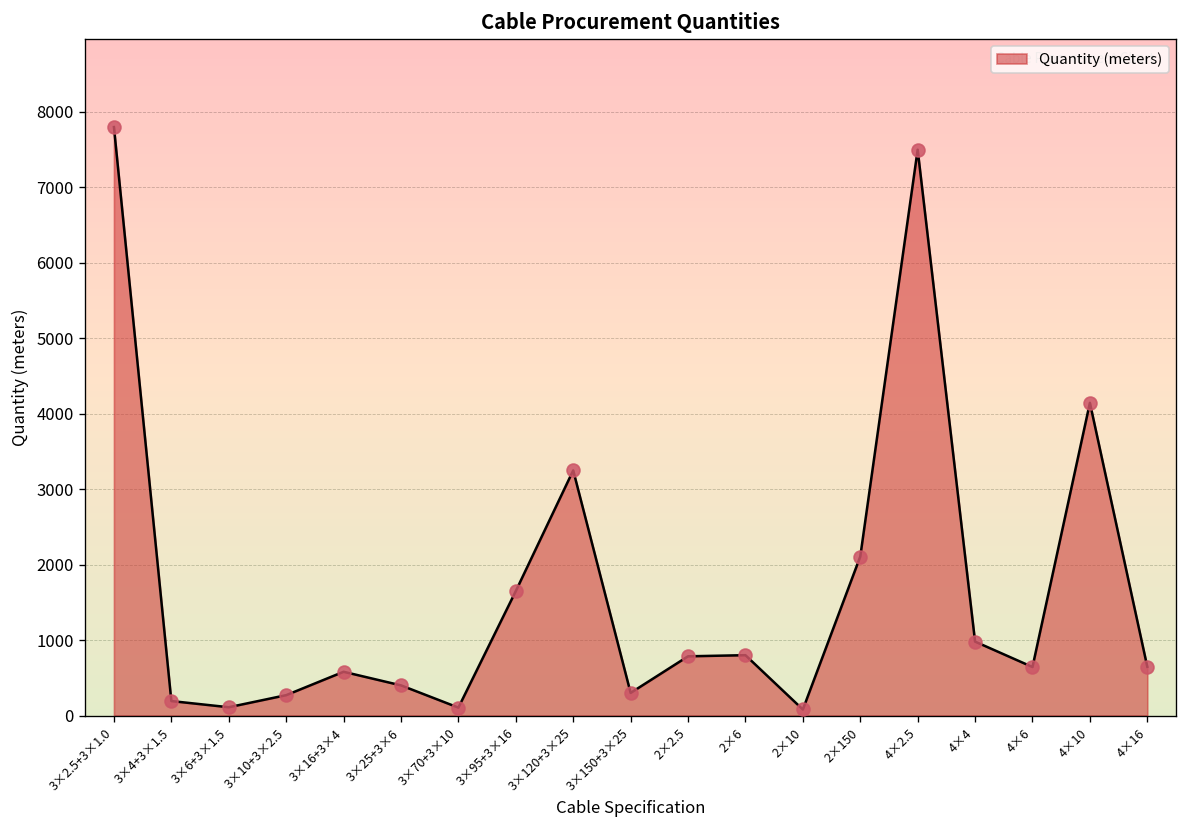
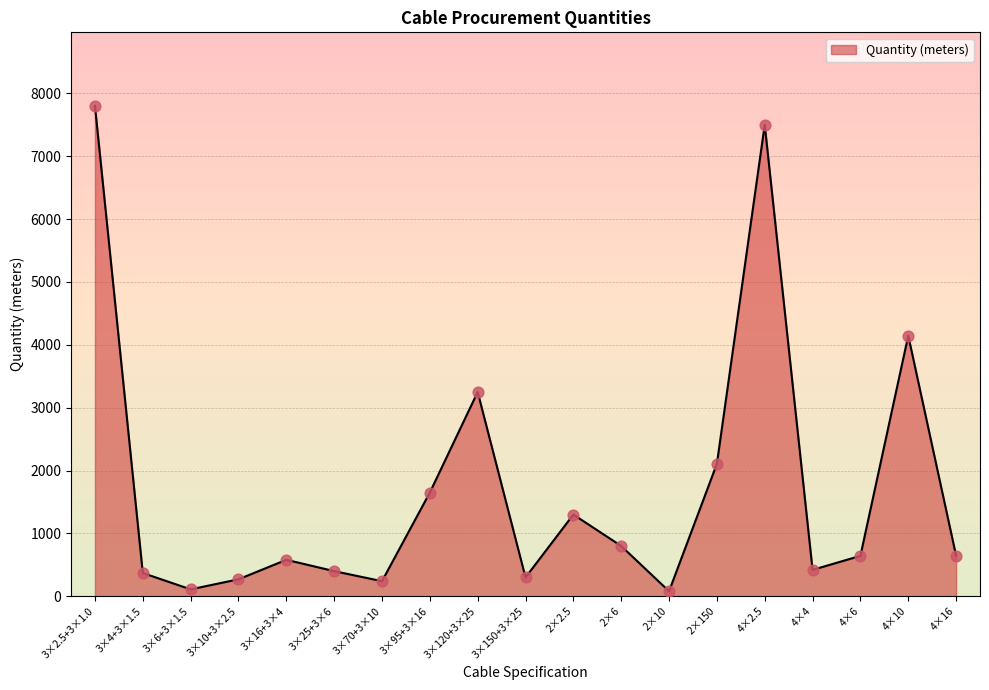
  {
    "3×2.5+3×1.0": 7800,
-   "3×4+3×1.5": 200,
+   "3×4+3×1.5": 400,
    "3×6+3×1.5": 100,
    "3×10+3×2.5": 300,
    "3×16+3×4": 600,
    "3×25+3×6": 400,
-   "3×70+3×10": 100,
+   "3×70+3×10": 200,
    "3×95+3×16": 1700,
    "3×120+3×25": 3200,
    "3×150+3×25": 300,
-   "2×2.5": 800,
+   "2×2.5": 1300,
    "2×6": 800,
    "2×10": 100,
    "2×150": 2100,
    "4×2.5": 7500,
-   "4×4": 1000,
+   "4×4": 400,
    "4×6": 600,
    "4×10": 4100,
    "4×16": 600
  }
